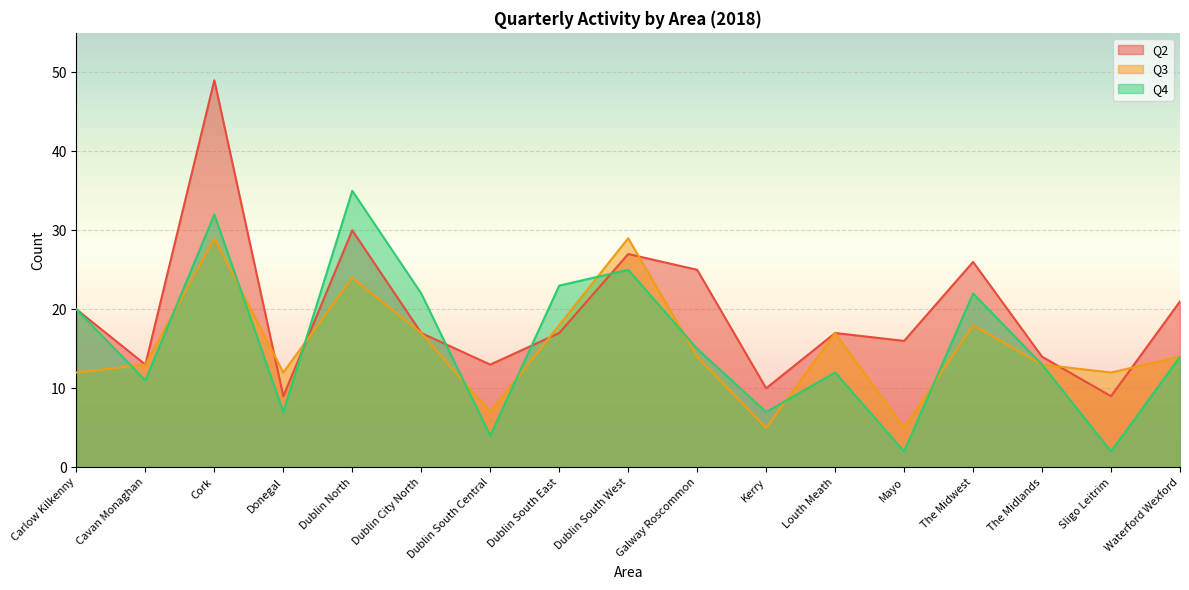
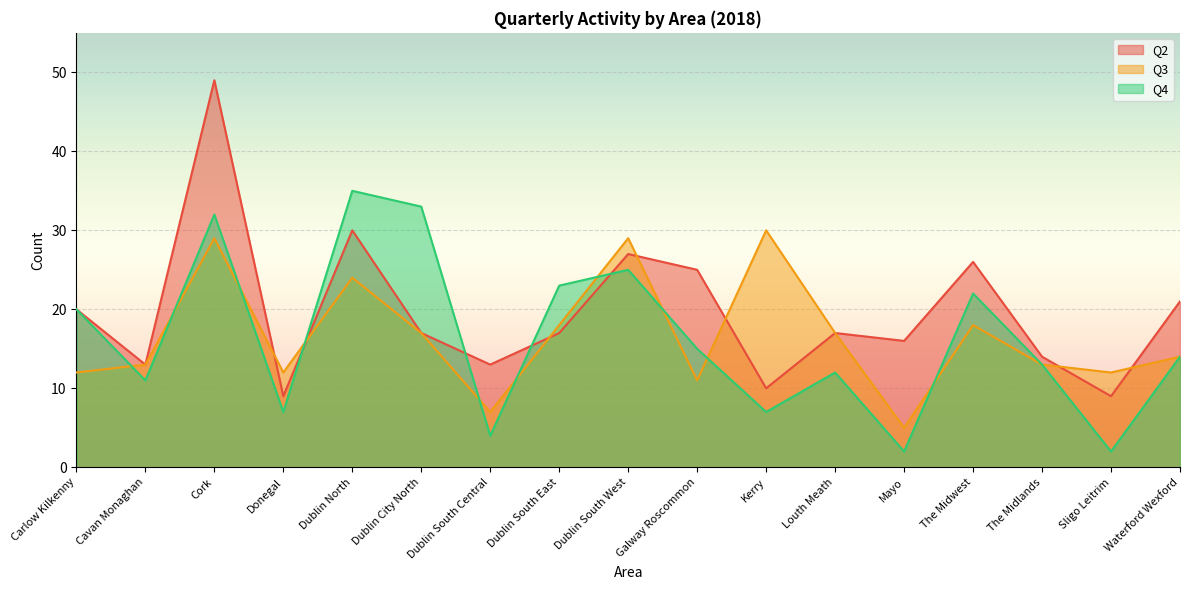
  {
    "Q2": {
      "Cork": 49,
      "Donegal": 9,
      "Dublin North": 30,
      "Dublin South Central": 13,
      "Dublin South East": 17,
      "Dublin South West": 27,
      "Galway Roscommon": 25,
      "Kerry": 10,
      "Mayo": 16,
      "The Midwest": 26,
      "The Midlands": 14,
      "Sligo Leitrim": 9,
      "Waterford Wexford": 21
    },
    "Q3": {
      "Carlow Kilkenny": 12,
      "Cork": 29,
      "Donegal": 12,
      "Dublin North": 24,
      "Dublin South Central": 7,
      "Dublin South East": 18,
      "Dublin South West": 29,
-     "Galway Roscommon": 14,
-     "Kerry": 5,
+     "Galway Roscommon": 11,
+     "Kerry": 30,
      "Mayo": 5,
      "The Midwest": 18,
      "Sligo Leitrim": 12
    },
    "Q4": {
      "Cavan Monaghan": 11,
      "Cork": 32,
      "Donegal": 7,
      "Dublin North": 35,
-     "Dublin City North": 22,
+     "Dublin City North": 33,
      "Dublin South Central": 4,
      "Dublin South East": 23,
      "Dublin South West": 25,
      "Galway Roscommon": 15,
      "Kerry": 7,
      "Louth Meath": 12,
      "Mayo": 2,
      "The Midwest": 22,
      "Sligo Leitrim": 2
    }
  }
